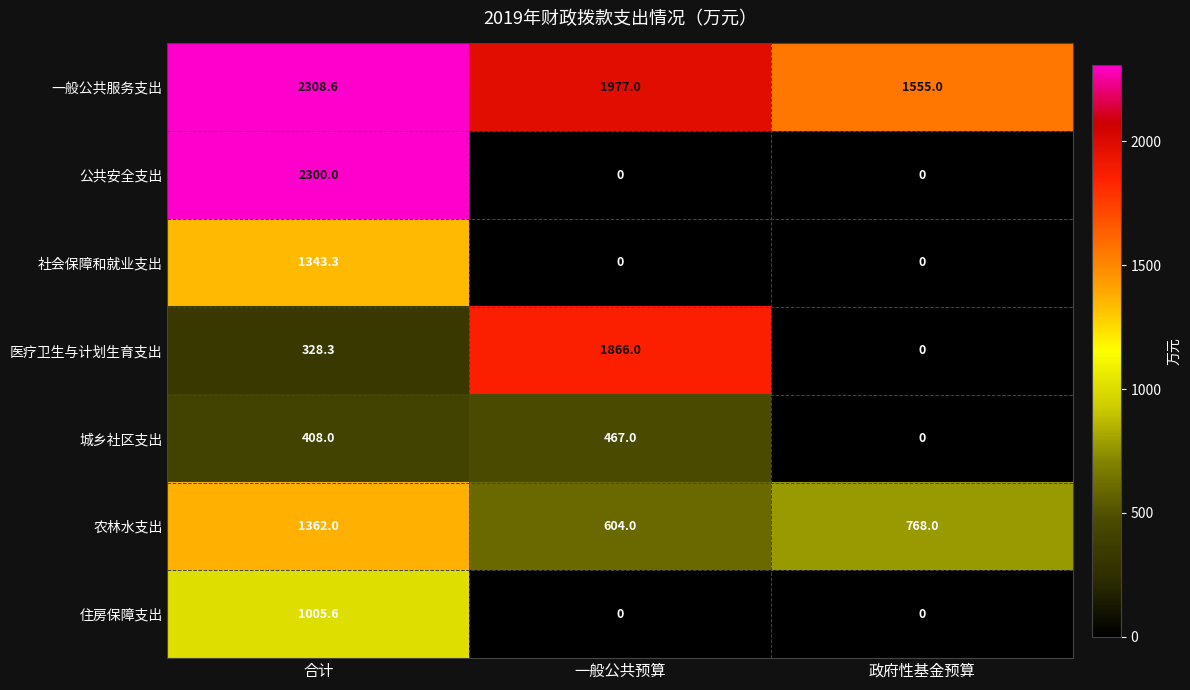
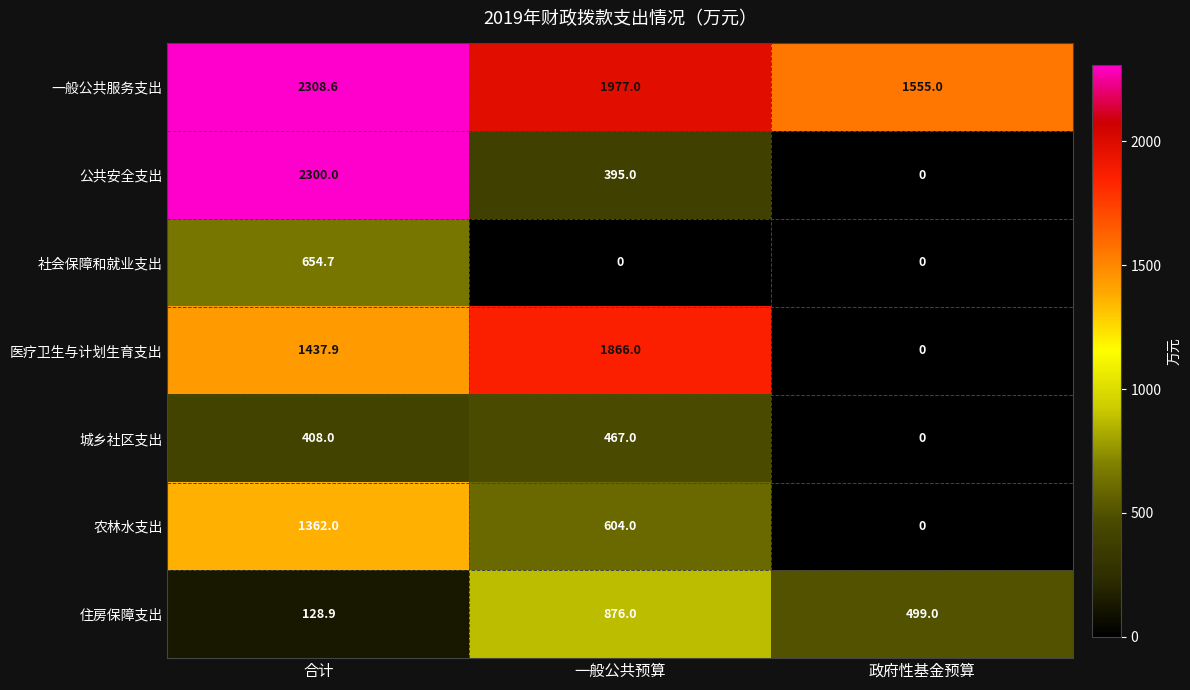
  {
    "一般公共服务支出": {
      "合计": 2308.6,
      "一般公共预算": 1977.0,
      "政府性基金预算": 1555.0
    },
    "公共安全支出": {
      "合计": 2300.0,
-     "一般公共预算": 0,
+     "一般公共预算": 395.0,
      "政府性基金预算": 0
    },
    "社会保障和就业支出": {
-     "合计": 1343.3,
+     "合计": 654.7,
      "一般公共预算": 0,
      "政府性基金预算": 0
    },
    "医疗卫生与计划生育支出": {
-     "合计": 328.3,
+     "合计": 1437.9,
      "一般公共预算": 1866.0,
      "政府性基金预算": 0
    },
    "城乡社区支出": {
      "合计": 408.0,
      "一般公共预算": 467.0,
      "政府性基金预算": 0
    },
    "农林水支出": {
      "合计": 1362.0,
      "一般公共预算": 604.0,
-     "政府性基金预算": 768.0
+     "政府性基金预算": 0
    },
    "住房保障支出": {
-     "合计": 1005.6,
-     "一般公共预算": 0,
-     "政府性基金预算": 0
+     "合计": 128.9,
+     "一般公共预算": 876.0,
+     "政府性基金预算": 499.0
    }
  }
